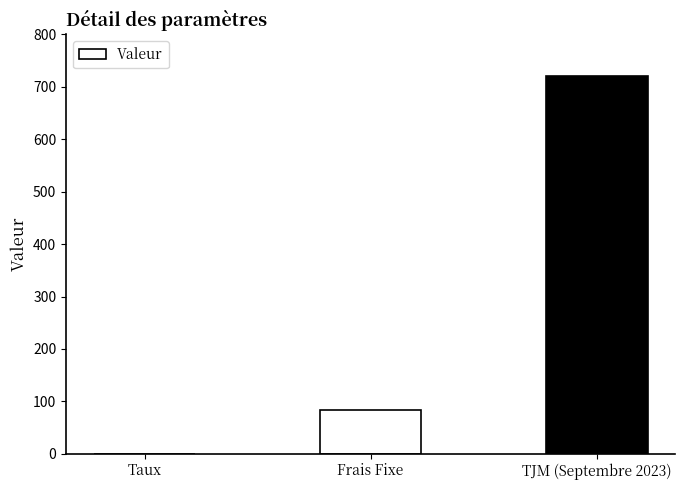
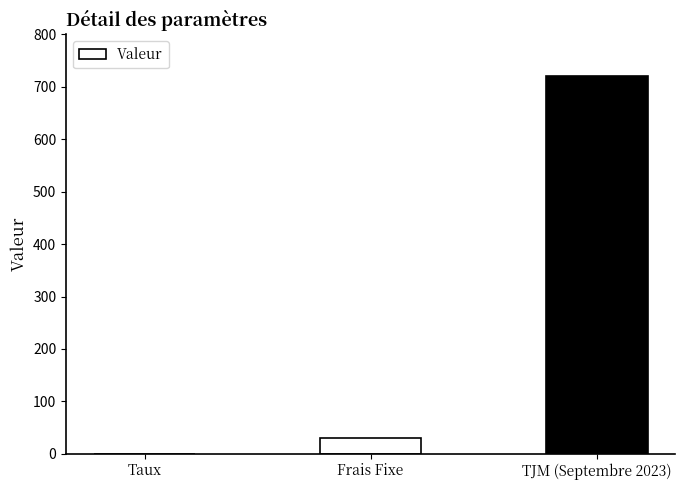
  {
-   "Frais Fixe": 80,
+   "Frais Fixe": 30,
    "TJM (Septembre 2023)": 720
  }
